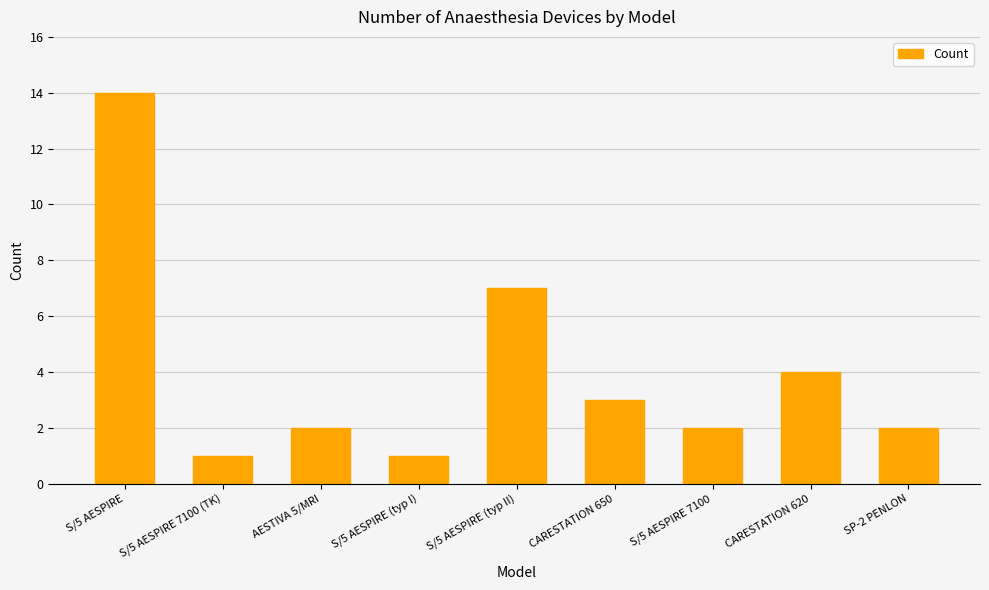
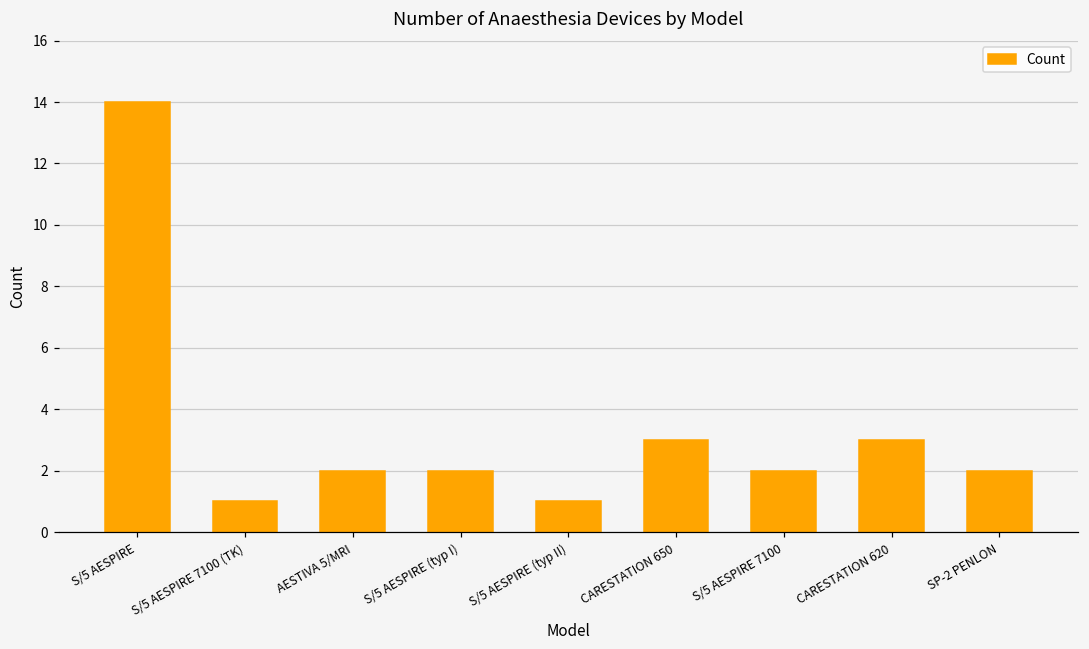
  {
    "S/5 AESPIRE": 14,
    "S/5 AESPIRE 7100 (TK)": 1,
    "AESTIVA 5/MRI": 2,
-   "S/5 AESPIRE (typ I)": 1,
-   "S/5 AESPIRE (typ II)": 7,
+   "S/5 AESPIRE (typ I)": 2,
+   "S/5 AESPIRE (typ II)": 1,
    "CARESTATION 650": 3,
    "S/5 AESPIRE 7100": 2,
-   "CARESTATION 620": 4,
+   "CARESTATION 620": 3,
    "SP-2 PENLON": 2
  }
